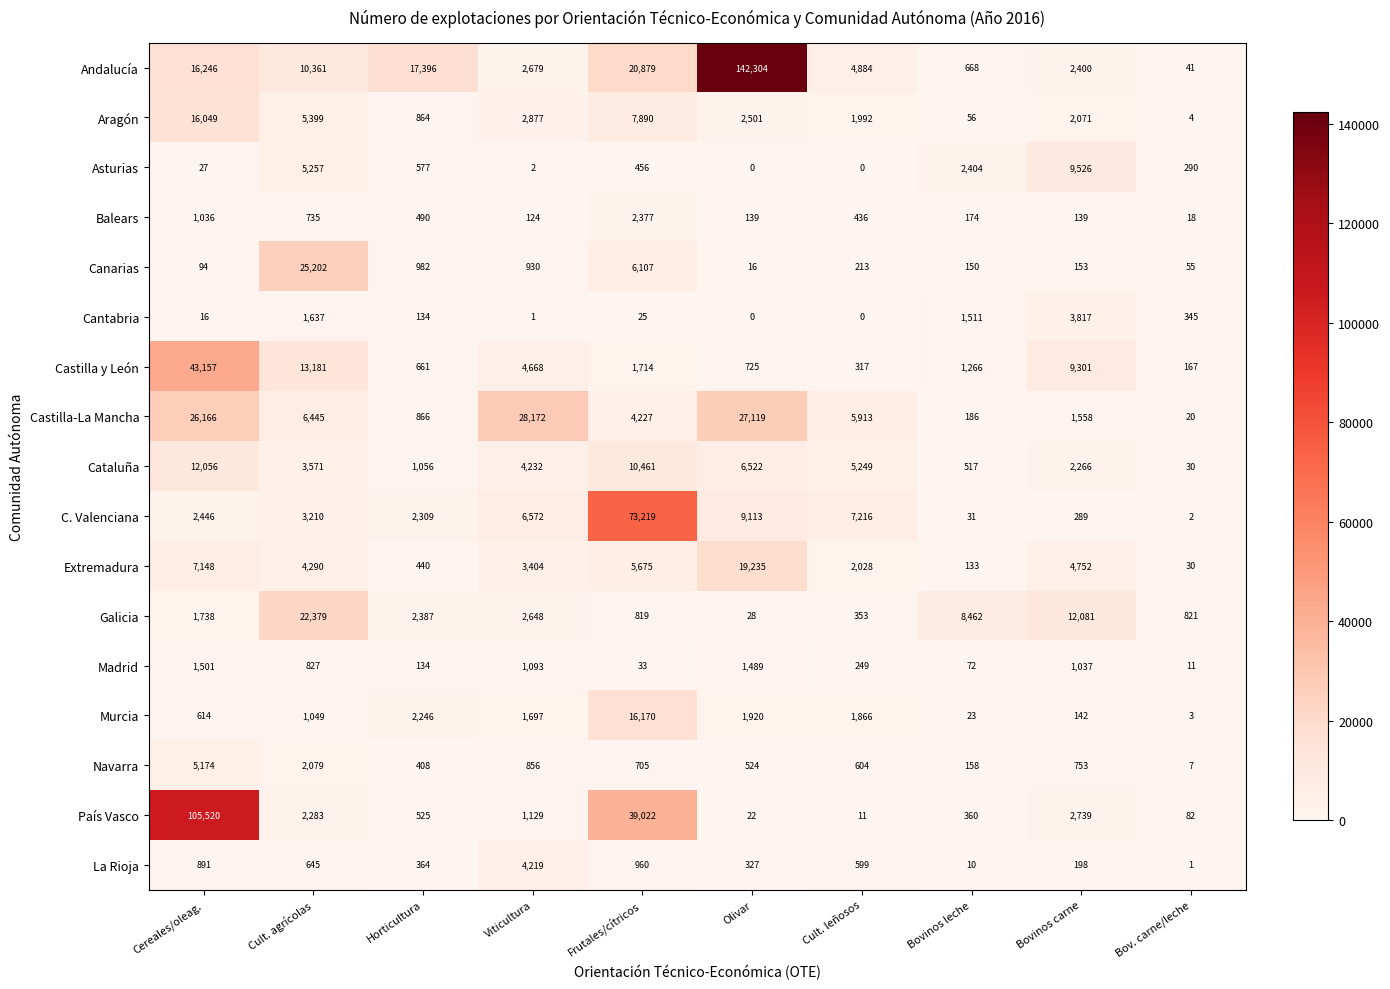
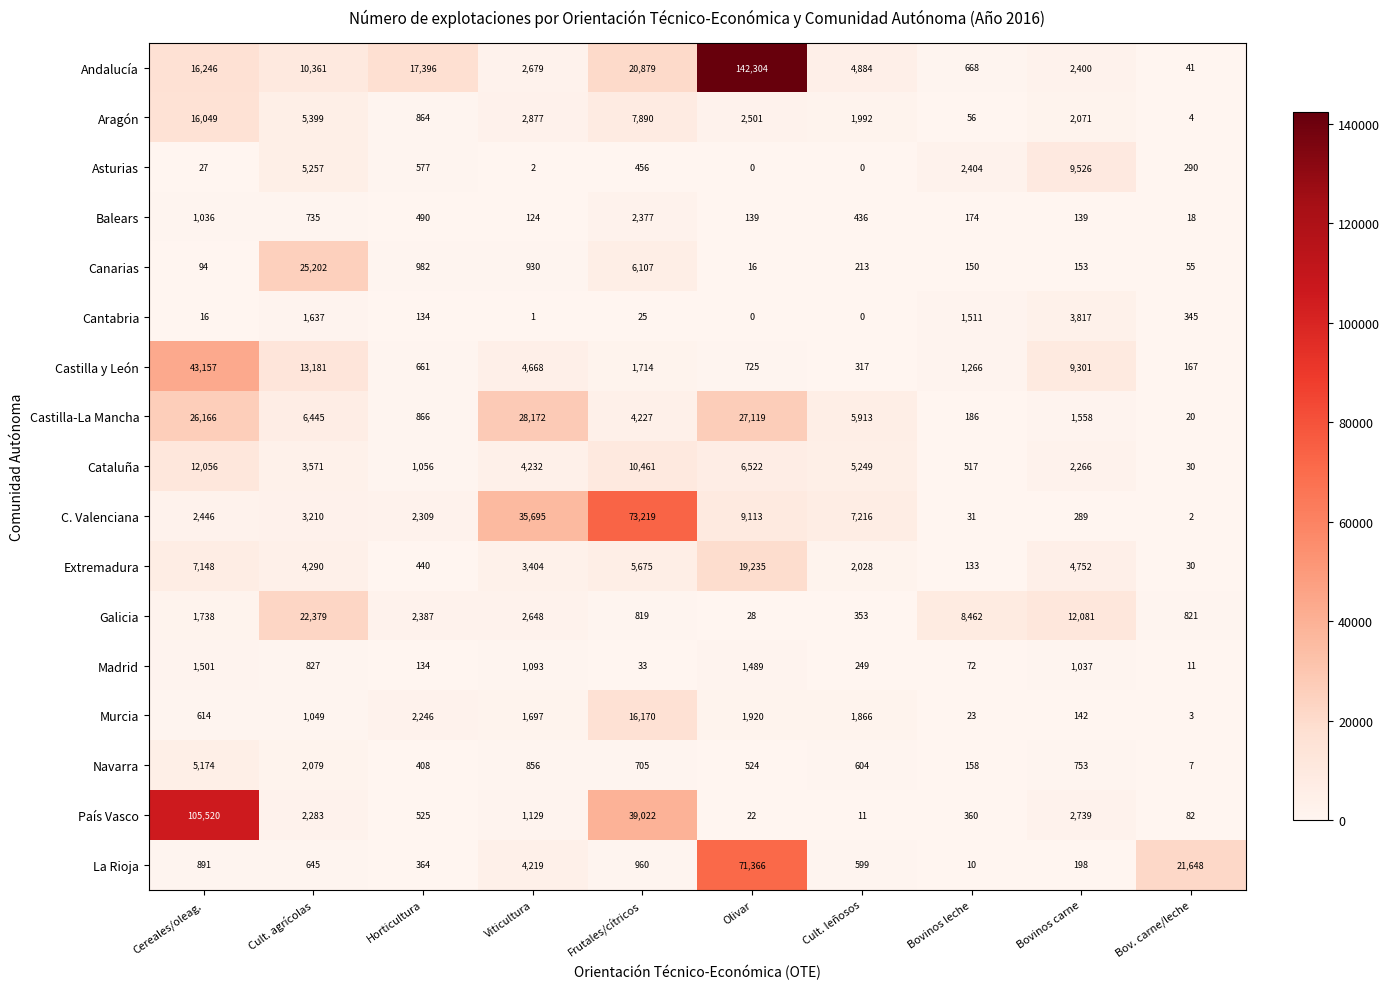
  {
    "Andalucía": {
      "Cereales/oleag.": "16,246",
      "Cult. agrícolas": "10,361",
      "Horticultura": "17,396",
      "Viticultura": "2,679",
      "Frutales/cítricos": "20,879",
      "Olivar": "142,304",
      "Cult. leñosos": "4,884",
      "Bovinos leche": "668",
      "Bovinos carne": "2,400",
      "Bov. carne/leche": "41"
    },
    "Aragón": {
      "Cereales/oleag.": "16,049",
      "Cult. agrícolas": "5,399",
      "Horticultura": "864",
      "Viticultura": "2,877",
      "Frutales/cítricos": "7,890",
      "Olivar": "2,501",
      "Cult. leñosos": "1,992",
      "Bovinos leche": "56",
      "Bovinos carne": "2,071",
      "Bov. carne/leche": "4"
    },
    "Asturias": {
      "Cereales/oleag.": "27",
      "Cult. agrícolas": "5,257",
      "Horticultura": "577",
      "Viticultura": "2",
      "Frutales/cítricos": "456",
      "Olivar": "0",
      "Cult. leñosos": "0",
      "Bovinos leche": "2,404",
      "Bovinos carne": "9,526",
      "Bov. carne/leche": "290"
    },
    "Balears": {
      "Cereales/oleag.": "1,036",
      "Cult. agrícolas": "735",
      "Horticultura": "490",
      "Viticultura": "124",
      "Frutales/cítricos": "2,377",
      "Olivar": "139",
      "Cult. leñosos": "436",
      "Bovinos leche": "174",
      "Bovinos carne": "139",
      "Bov. carne/leche": "18"
    },
    "Canarias": {
      "Cereales/oleag.": "94",
      "Cult. agrícolas": "25,202",
      "Horticultura": "982",
      "Viticultura": "930",
      "Frutales/cítricos": "6,107",
      "Olivar": "16",
      "Cult. leñosos": "213",
      "Bovinos leche": "150",
      "Bovinos carne": "153",
      "Bov. carne/leche": "55"
    },
    "Cantabria": {
      "Cereales/oleag.": "16",
      "Cult. agrícolas": "1,637",
      "Horticultura": "134",
      "Viticultura": "1",
      "Frutales/cítricos": "25",
      "Olivar": "0",
      "Cult. leñosos": "0",
      "Bovinos leche": "1,511",
      "Bovinos carne": "3,817",
      "Bov. carne/leche": "345"
    },
    "Castilla y León": {
      "Cereales/oleag.": "43,157",
      "Cult. agrícolas": "13,181",
      "Horticultura": "661",
      "Viticultura": "4,668",
      "Frutales/cítricos": "1,714",
      "Olivar": "725",
      "Cult. leñosos": "317",
      "Bovinos leche": "1,266",
      "Bovinos carne": "9,301",
      "Bov. carne/leche": "167"
    },
    "Castilla-La Mancha": {
      "Cereales/oleag.": "26,166",
      "Cult. agrícolas": "6,445",
      "Horticultura": "866",
      "Viticultura": "28,172",
      "Frutales/cítricos": "4,227",
      "Olivar": "27,119",
      "Cult. leñosos": "5,913",
      "Bovinos leche": "186",
      "Bovinos carne": "1,558",
      "Bov. carne/leche": "20"
    },
    "Cataluña": {
      "Cereales/oleag.": "12,056",
      "Cult. agrícolas": "3,571",
      "Horticultura": "1,056",
      "Viticultura": "4,232",
      "Frutales/cítricos": "10,461",
      "Olivar": "6,522",
      "Cult. leñosos": "5,249",
      "Bovinos leche": "517",
      "Bovinos carne": "2,266",
      "Bov. carne/leche": "30"
    },
    "C. Valenciana": {
      "Cereales/oleag.": "2,446",
      "Cult. agrícolas": "3,210",
      "Horticultura": "2,309",
-     "Viticultura": "6,572",
+     "Viticultura": "35,695",
      "Frutales/cítricos": "73,219",
      "Olivar": "9,113",
      "Cult. leñosos": "7,216",
      "Bovinos leche": "31",
      "Bovinos carne": "289",
      "Bov. carne/leche": "2"
    },
    "Extremadura": {
      "Cereales/oleag.": "7,148",
      "Cult. agrícolas": "4,290",
      "Horticultura": "440",
      "Viticultura": "3,404",
      "Frutales/cítricos": "5,675",
      "Olivar": "19,235",
      "Cult. leñosos": "2,028",
      "Bovinos leche": "133",
      "Bovinos carne": "4,752",
      "Bov. carne/leche": "30"
    },
    "Galicia": {
      "Cereales/oleag.": "1,738",
      "Cult. agrícolas": "22,379",
      "Horticultura": "2,387",
      "Viticultura": "2,648",
      "Frutales/cítricos": "819",
      "Olivar": "28",
      "Cult. leñosos": "353",
      "Bovinos leche": "8,462",
      "Bovinos carne": "12,081",
      "Bov. carne/leche": "821"
    },
    "Madrid": {
      "Cereales/oleag.": "1,501",
      "Cult. agrícolas": "827",
      "Horticultura": "134",
      "Viticultura": "1,093",
      "Frutales/cítricos": "33",
      "Olivar": "1,489",
      "Cult. leñosos": "249",
      "Bovinos leche": "72",
      "Bovinos carne": "1,037",
      "Bov. carne/leche": "11"
    },
    "Murcia": {
      "Cereales/oleag.": "614",
      "Cult. agrícolas": "1,049",
      "Horticultura": "2,246",
      "Viticultura": "1,697",
      "Frutales/cítricos": "16,170",
      "Olivar": "1,920",
      "Cult. leñosos": "1,866",
      "Bovinos leche": "23",
      "Bovinos carne": "142",
      "Bov. carne/leche": "3"
    },
    "Navarra": {
      "Cereales/oleag.": "5,174",
      "Cult. agrícolas": "2,079",
      "Horticultura": "408",
      "Viticultura": "856",
      "Frutales/cítricos": "705",
      "Olivar": "524",
      "Cult. leñosos": "604",
      "Bovinos leche": "158",
      "Bovinos carne": "753",
      "Bov. carne/leche": "7"
    },
    "País Vasco": {
      "Cereales/oleag.": "105,520",
      "Cult. agrícolas": "2,283",
      "Horticultura": "525",
      "Viticultura": "1,129",
      "Frutales/cítricos": "39,022",
      "Olivar": "22",
      "Cult. leñosos": "11",
      "Bovinos leche": "360",
      "Bovinos carne": "2,739",
      "Bov. carne/leche": "82"
    },
    "La Rioja": {
      "Cereales/oleag.": "891",
      "Cult. agrícolas": "645",
      "Horticultura": "364",
      "Viticultura": "4,219",
      "Frutales/cítricos": "960",
-     "Olivar": "327",
+     "Olivar": "71,366",
      "Cult. leñosos": "599",
      "Bovinos leche": "10",
      "Bovinos carne": "198",
-     "Bov. carne/leche": "1"
+     "Bov. carne/leche": "21,648"
    }
  }
